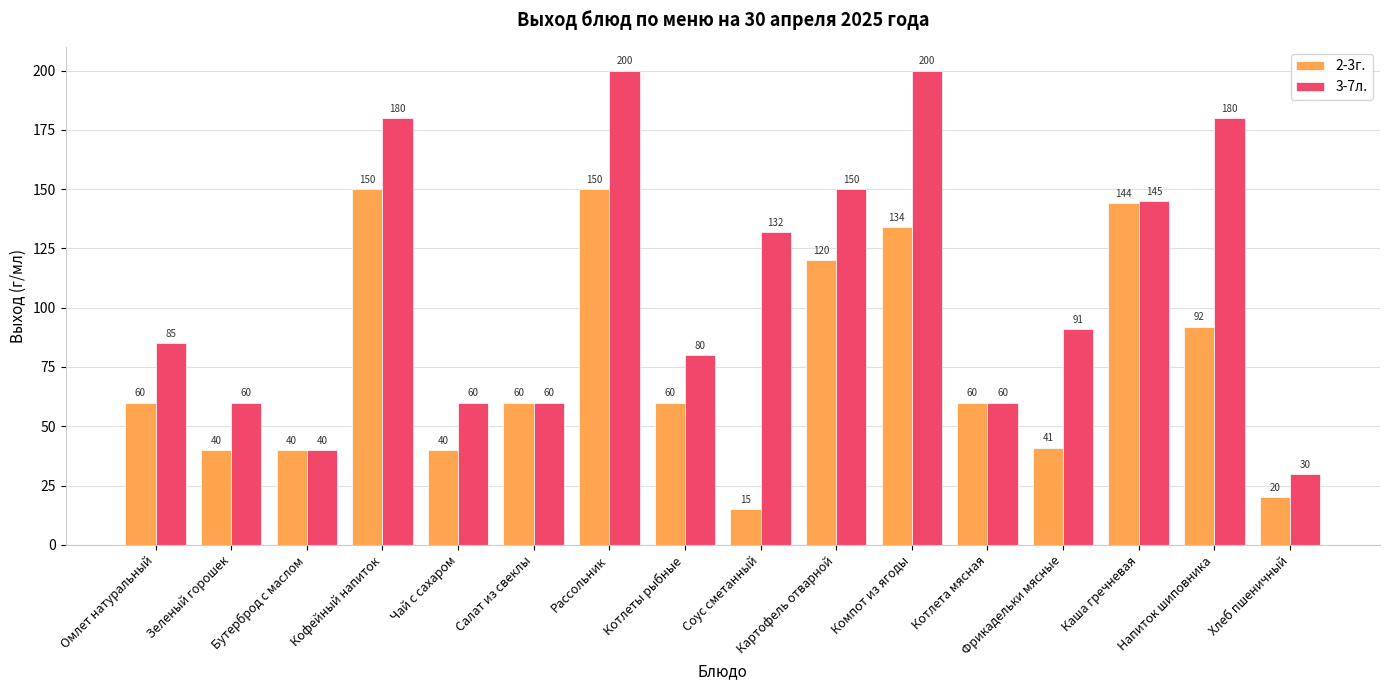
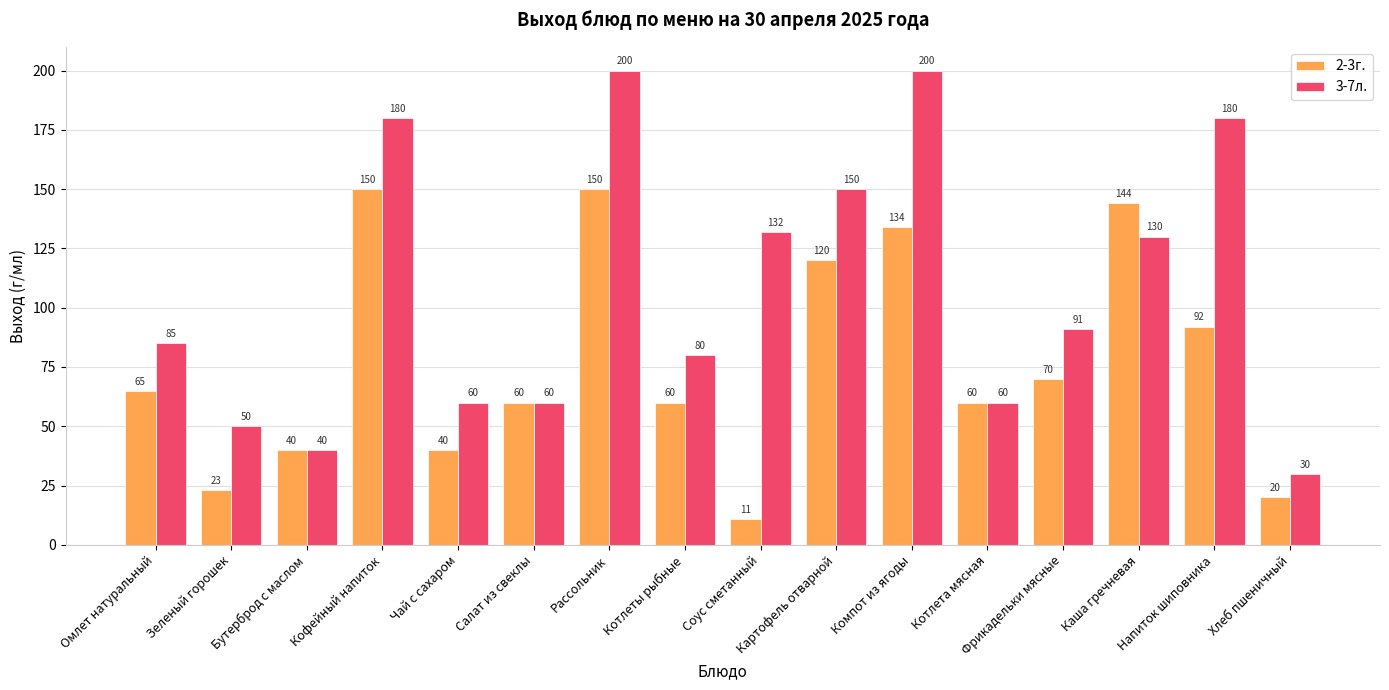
  {
    "2-3г.": {
-     "Омлет натуральный": 60,
-     "Зеленый горошек": 40,
+     "Омлет натуральный": 65,
+     "Зеленый горошек": 23,
      "Бутерброд с маслом": 40,
      "Кофейный напиток": 150,
      "Чай с сахаром": 40,
      "Салат из свеклы": 60,
      "Рассольник": 150,
      "Котлеты рыбные": 60,
-     "Соус сметанный": 15,
+     "Соус сметанный": 11,
      "Картофель отварной": 120,
      "Компот из ягоды": 134,
      "Котлета мясная": 60,
-     "Фрикадельки мясные": 41,
+     "Фрикадельки мясные": 70,
      "Каша гречневая": 144,
      "Напиток шиповника": 92,
      "Хлеб пшеничный": 20
    },
    "3-7л.": {
      "Омлет натуральный": 85,
-     "Зеленый горошек": 60,
+     "Зеленый горошек": 50,
      "Бутерброд с маслом": 40,
      "Кофейный напиток": 180,
      "Чай с сахаром": 60,
      "Салат из свеклы": 60,
      "Рассольник": 200,
      "Котлеты рыбные": 80,
      "Соус сметанный": 132,
      "Картофель отварной": 150,
      "Компот из ягоды": 200,
      "Котлета мясная": 60,
      "Фрикадельки мясные": 91,
-     "Каша гречневая": 145,
+     "Каша гречневая": 130,
      "Напиток шиповника": 180,
      "Хлеб пшеничный": 30
    }
  }
